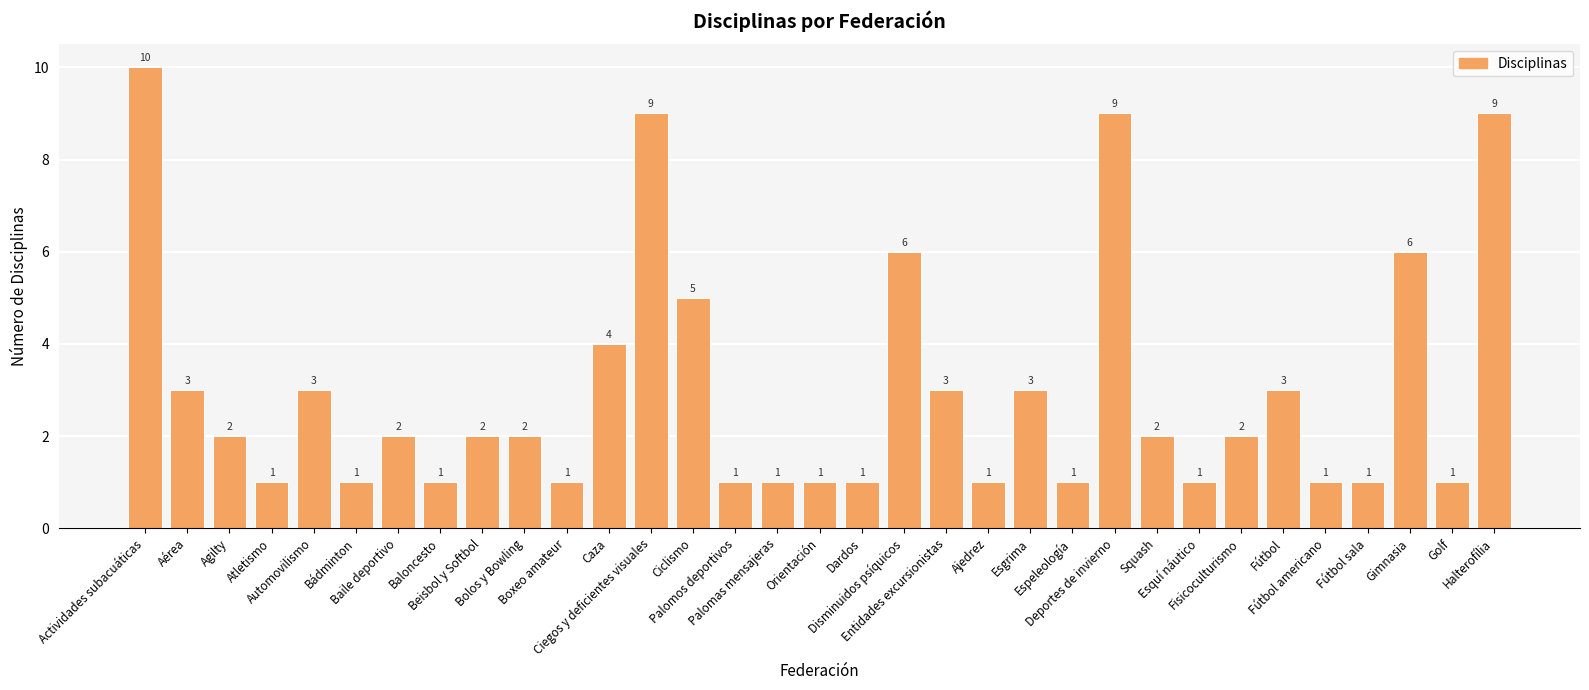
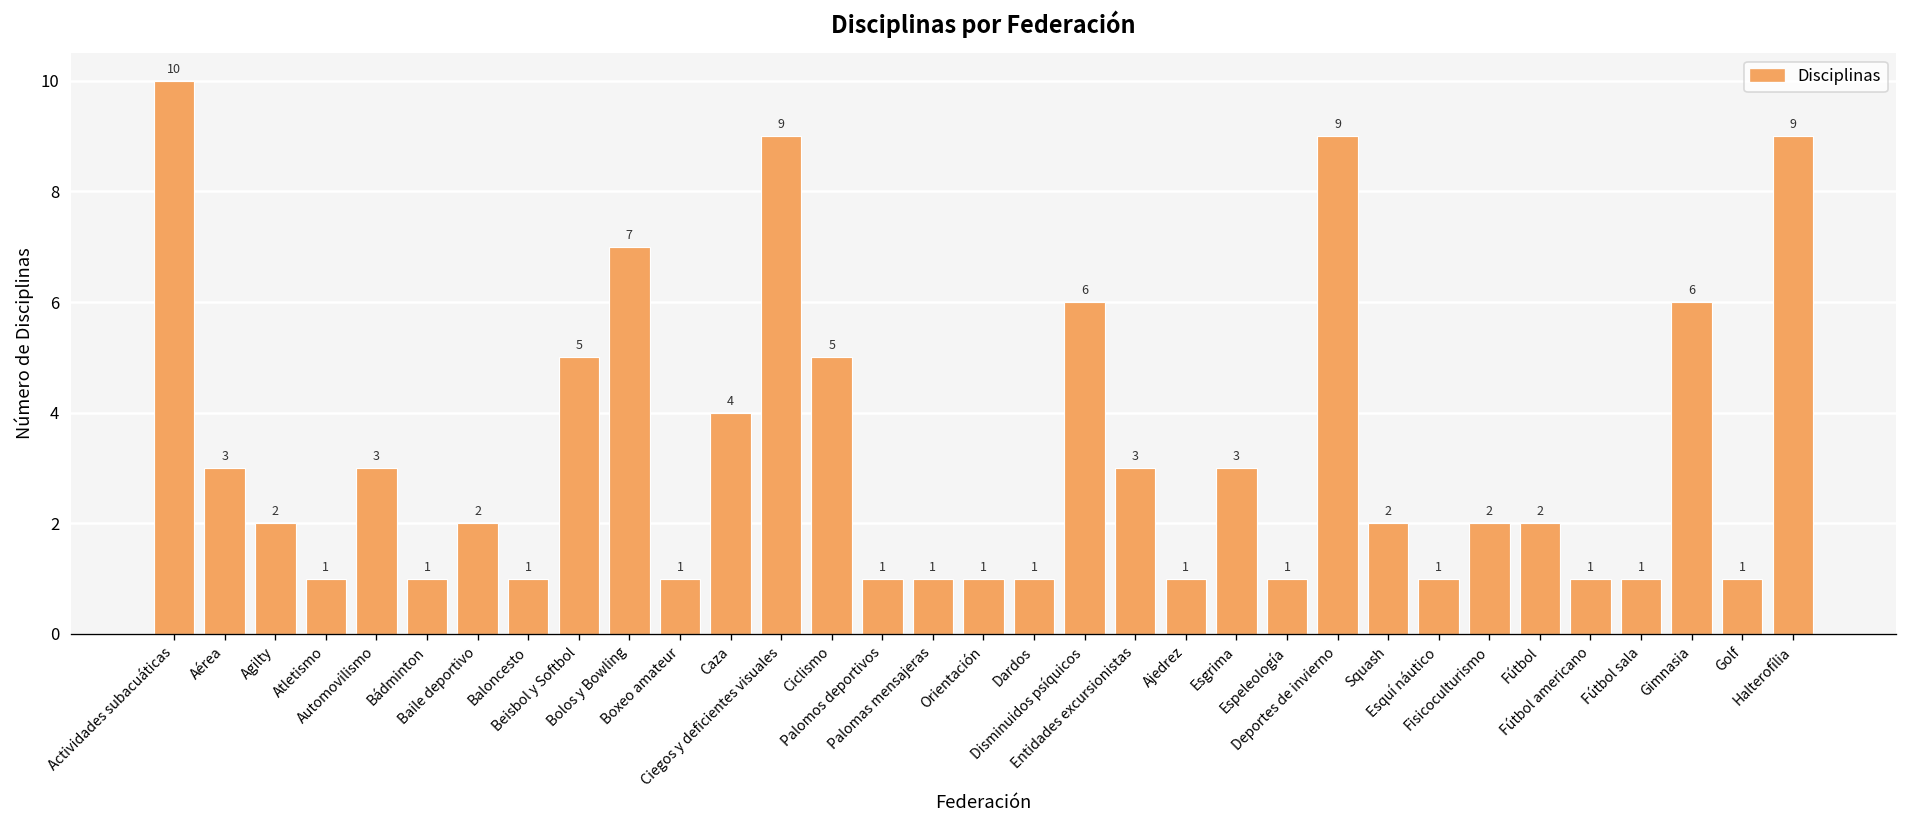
  {
    "Actividades subacuáticas": 10,
    "Aérea": 3,
    "Agilty": 2,
    "Atletismo": 1,
    "Automovilismo": 3,
    "Bádminton": 1,
    "Baile deportivo": 2,
    "Baloncesto": 1,
-   "Beisbol y Softbol": 2,
-   "Bolos y Bowling": 2,
+   "Beisbol y Softbol": 5,
+   "Bolos y Bowling": 7,
    "Boxeo amateur": 1,
    "Caza": 4,
    "Ciegos y deficientes visuales": 9,
    "Ciclismo": 5,
    "Palomos deportivos": 1,
    "Palomas mensajeras": 1,
    "Orientación": 1,
    "Dardos": 1,
    "Disminuidos psíquicos": 6,
    "Entidades excursionistas": 3,
    "Ajedrez": 1,
    "Esgrima": 3,
    "Espeleología": 1,
    "Deportes de invierno": 9,
    "Squash": 2,
    "Esquí náutico": 1,
    "Fisicoculturismo": 2,
-   "Fútbol": 3,
+   "Fútbol": 2,
    "Fútbol americano": 1,
    "Fútbol sala": 1,
    "Gimnasia": 6,
    "Golf": 1,
    "Halterofília": 9
  }
